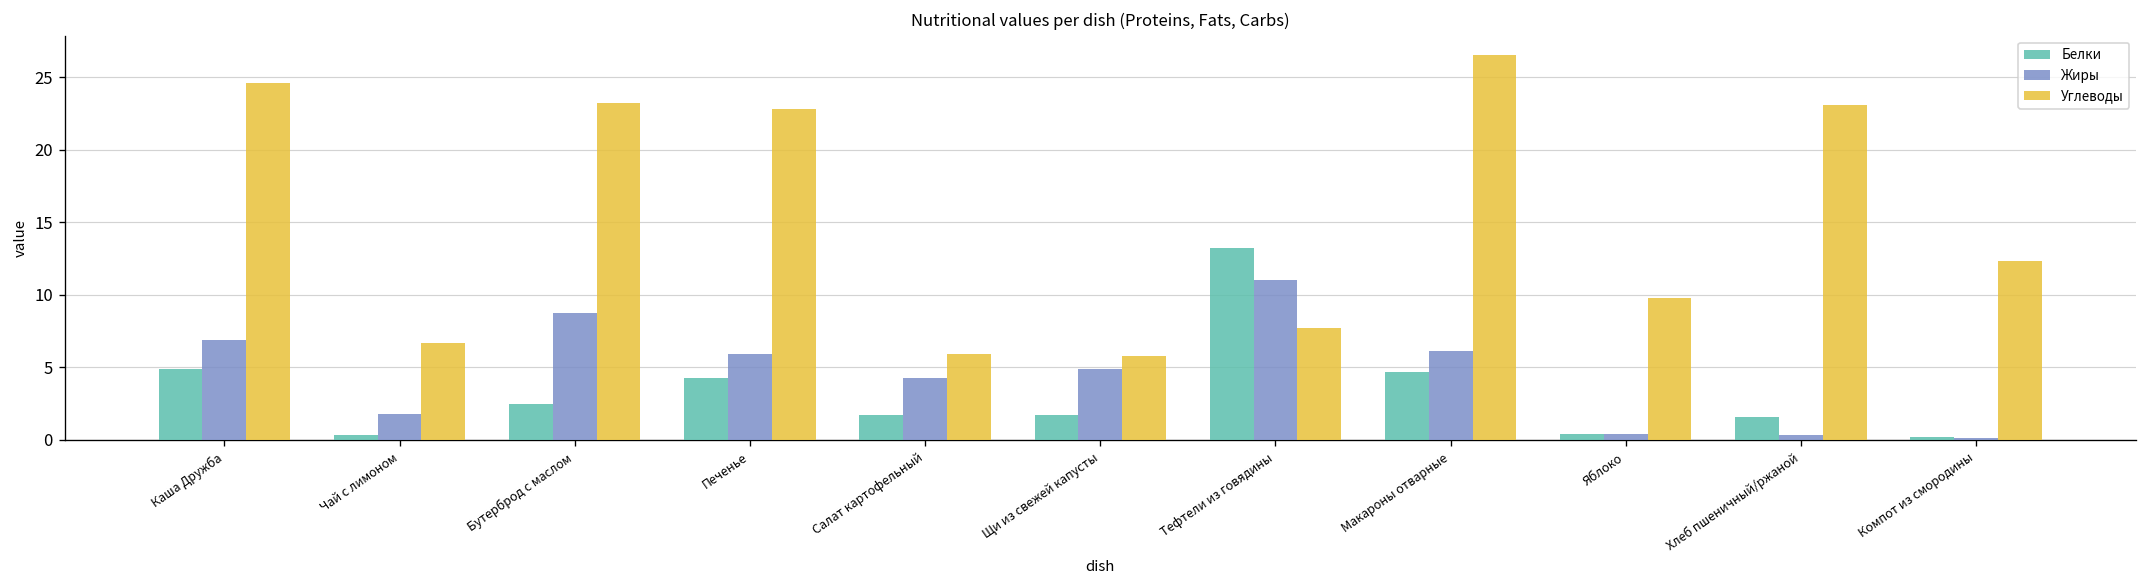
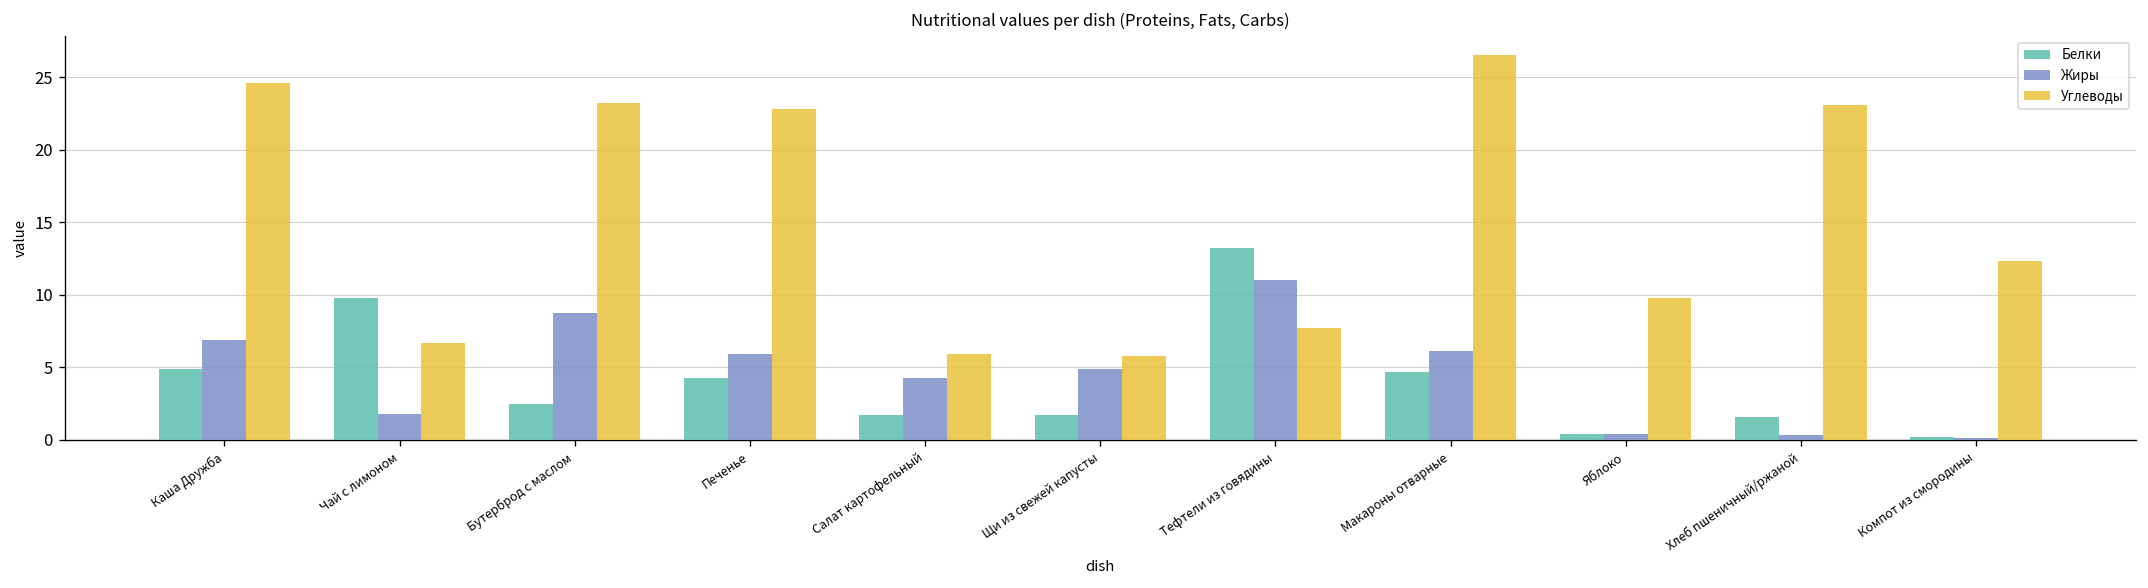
  {
    "Белки": {
      "Каша Дружба": 4.9,
-     "Чай с лимоном": 0.3,
+     "Чай с лимоном": 9.8,
      "Бутерброд с маслом": 2.5,
      "Печенье": 4.3,
      "Салат картофельный": 1.7,
      "Щи из свежей капусты": 1.7,
      "Тефтели из говядины": 13.2,
      "Макароны отварные": 4.7,
      "Яблоко": 0.4,
      "Хлеб пшеничный/ржаной": 1.6
    },
    "Жиры": {
      "Каша Дружба": 6.9,
      "Чай с лимоном": 1.8,
      "Бутерброд с маслом": 8.8,
      "Печенье": 5.9,
      "Салат картофельный": 4.3,
      "Щи из свежей капусты": 4.9,
      "Тефтели из говядины": 11.0,
      "Макароны отварные": 6.1,
      "Яблоко": 0.4,
      "Хлеб пшеничный/ржаной": 0.3
    },
    "Углеводы": {
      "Каша Дружба": 24.6,
      "Чай с лимоном": 6.7,
      "Бутерброд с маслом": 23.2,
      "Печенье": 22.8,
      "Салат картофельный": 5.9,
      "Щи из свежей капусты": 5.8,
      "Тефтели из говядины": 7.7,
      "Макароны отварные": 26.5,
      "Яблоко": 9.8,
      "Хлеб пшеничный/ржаной": 23.1,
      "Компот из смородины": 12.3
    }
  }
